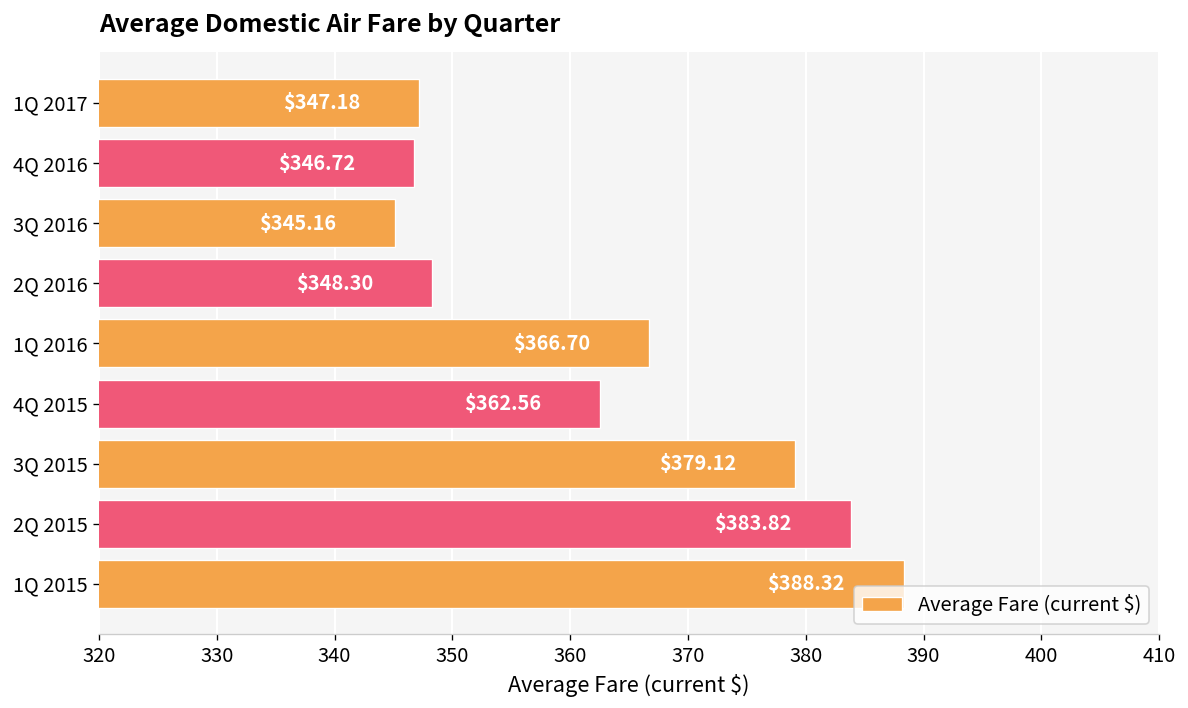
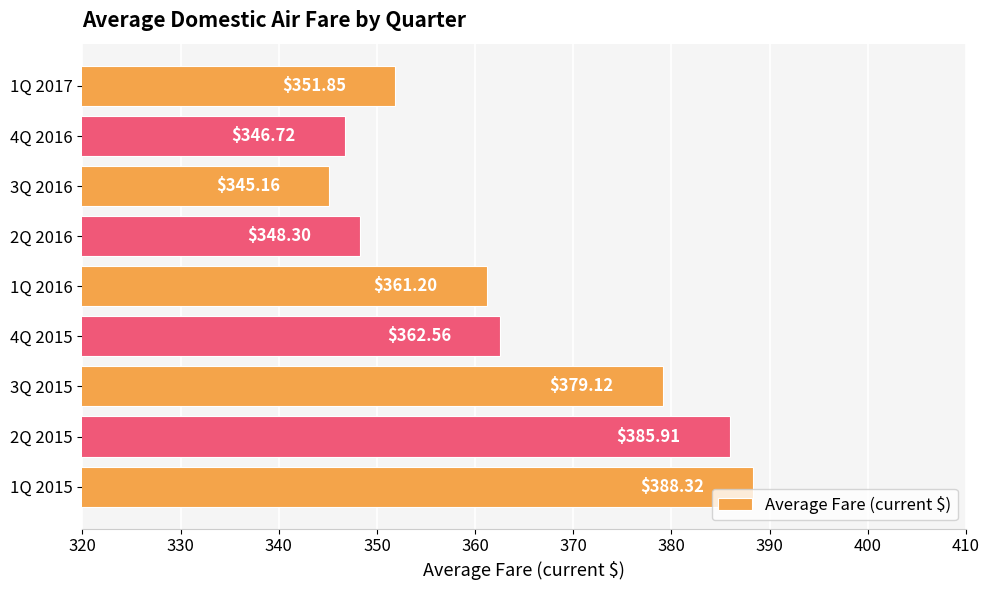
  {
-   "1Q 2017": "$347.18",
+   "1Q 2017": "$351.85",
    "4Q 2016": "$346.72",
    "3Q 2016": "$345.16",
    "2Q 2016": "$348.30",
-   "1Q 2016": "$366.70",
+   "1Q 2016": "$361.20",
    "4Q 2015": "$362.56",
    "3Q 2015": "$379.12",
-   "2Q 2015": "$383.82",
+   "2Q 2015": "$385.91",
    "1Q 2015": "$388.32"
  }
